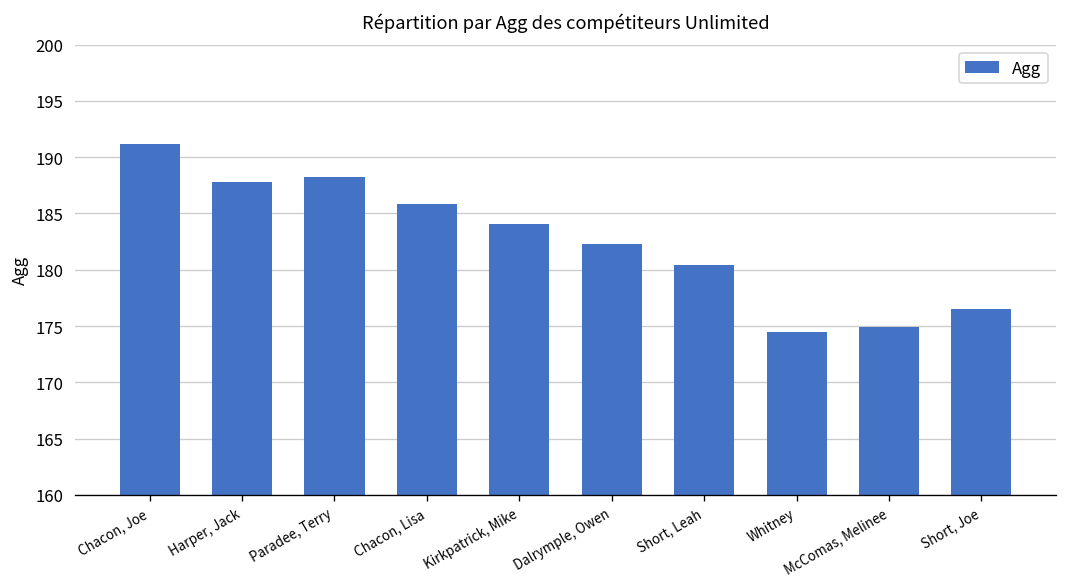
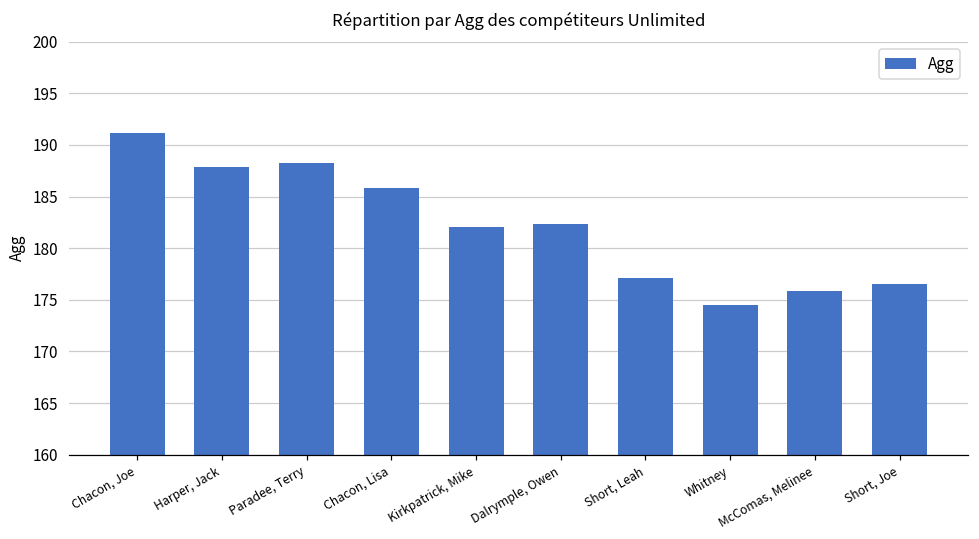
  {
    "Chacon, Joe": 191,
    "Harper, Jack": 188,
    "Paradee, Terry": 188,
    "Chacon, Lisa": 186,
-   "Kirkpatrick, Mike": 184,
+   "Kirkpatrick, Mike": 182,
    "Dalrymple, Owen": 182,
-   "Short, Leah": 180,
+   "Short, Leah": 177,
    "Whitney": 175,
-   "McComas, Melinee": 175,
+   "McComas, Melinee": 176,
    "Short, Joe": 177
  }
